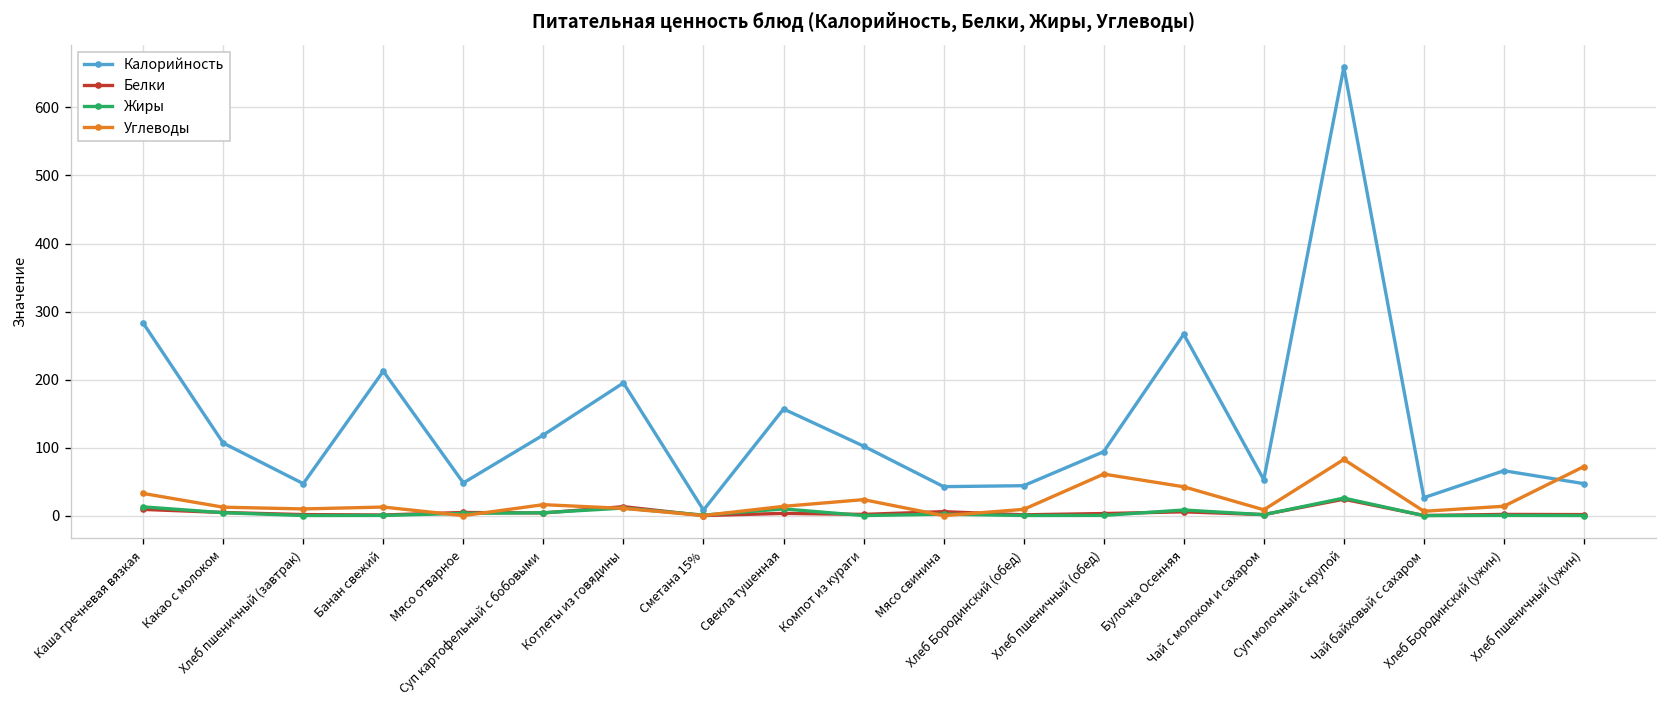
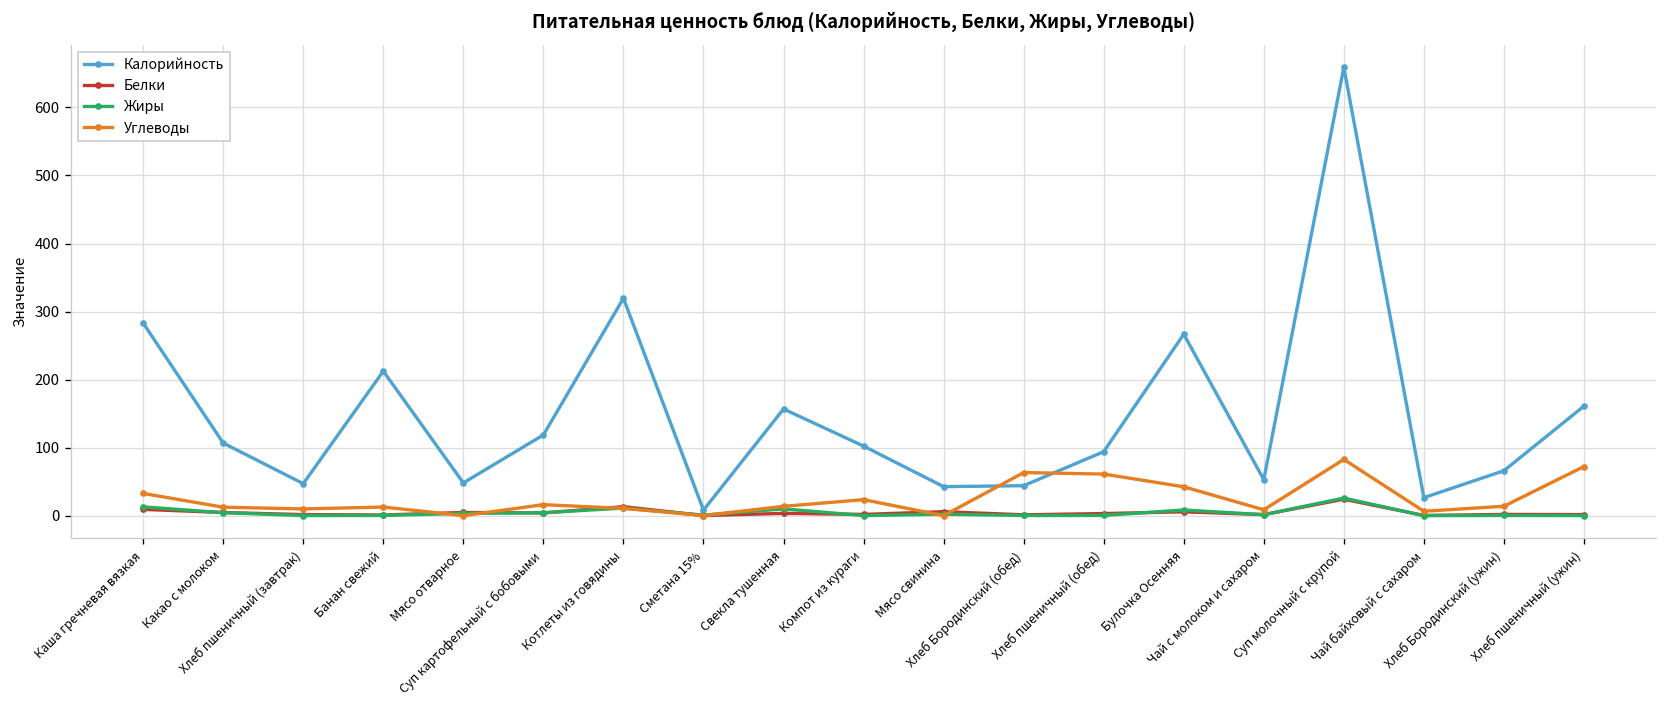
  {
    "Калорийность": {
      "Каша гречневая вязкая": 280,
      "Какао с молоком": 110,
      "Хлеб пшеничный (завтрак)": 50,
      "Банан свежий": 210,
      "Мясо отварное": 50,
      "Суп картофельный с бобовыми": 120,
-     "Котлеты из говядины": 200,
+     "Котлеты из говядины": 320,
      "Сметана 15%": 10,
      "Свекла тушенная": 160,
      "Компот из кураги": 100,
      "Мясо свинина": 40,
      "Хлеб Бородинский (обед)": 40,
      "Хлеб пшеничный (обед)": 90,
      "Булочка Осенняя": 270,
      "Чай с молоком и сахаром": 50,
      "Суп молочный с крупой": 660,
      "Чай байховый с сахаром": 30,
      "Хлеб Бородинский (ужин)": 70,
-     "Хлеб пшеничный (ужин)": 50
+     "Хлеб пшеничный (ужин)": 160
    },
    "Белки": {
      "Свекла тушенная": 0
    },
    "Углеводы": {
      "Каша гречневая вязкая": 30,
      "Какао с молоком": 10,
      "Хлеб пшеничный (завтрак)": 10,
      "Банан свежий": 10,
      "Суп картофельный с бобовыми": 20,
      "Компот из кураги": 20,
-     "Хлеб Бородинский (обед)": 10,
+     "Хлеб Бородинский (обед)": 60,
      "Хлеб пшеничный (обед)": 60,
      "Булочка Осенняя": 40,
      "Чай с молоком и сахаром": 10,
      "Суп молочный с крупой": 80,
      "Чай байховый с сахаром": 10,
      "Хлеб Бородинский (ужин)": 10,
      "Хлеб пшеничный (ужин)": 70
    }
  }
